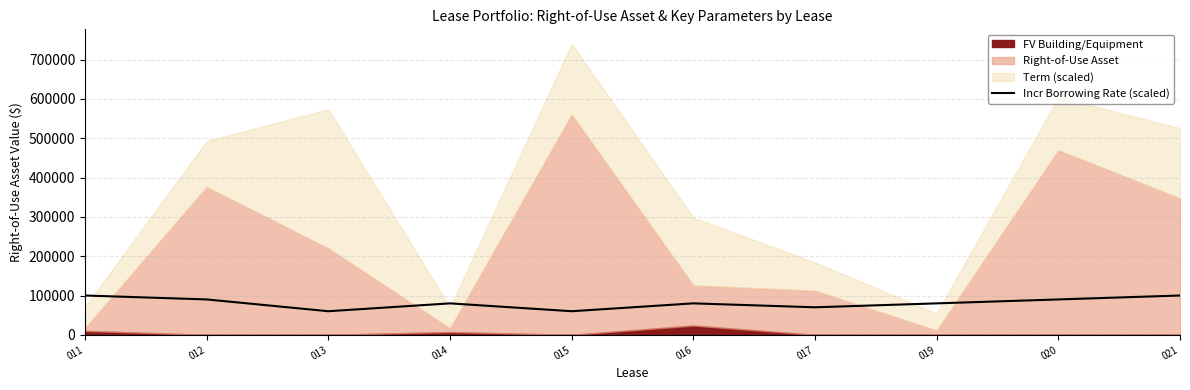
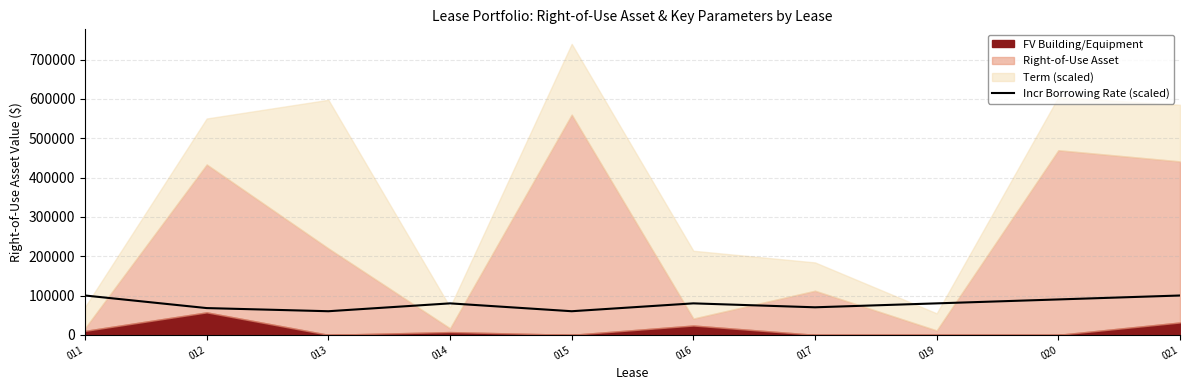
  {
    "Incr Borrowing Rate (scaled)": {
      "011": 100000,
-     "012": 90000,
+     "012": 70000,
      "013": 60000,
      "014": 80000,
      "015": 60000,
      "016": 80000,
      "017": 70000,
      "019": 80000,
      "020": 90000,
      "021": 100000
    },
    "FV Building/Equipment": {
      "011": 10000,
-     "012": 0,
+     "012": 60000,
      "013": 0,
      "014": 10000,
      "015": 0,
      "016": 20000,
      "017": 0,
      "019": 0,
      "020": 0,
-     "021": 0
+     "021": 30000
    },
    "Right-of-Use Asset": {
      "011": 10000,
      "012": 380000,
      "013": 220000,
      "014": 10000,
      "015": 560000,
-     "016": 100000,
+     "016": 20000,
      "017": 110000,
      "019": 10000,
      "020": 470000,
-     "021": 350000
+     "021": 410000
    },
    "Term (scaled)": {
      "011": 50000,
      "012": 120000,
-     "013": 350000,
+     "013": 380000,
      "014": 50000,
      "015": 180000,
      "016": 170000,
      "017": 70000,
      "019": 40000,
-     "021": 180000
+     "021": 140000
    }
  }
